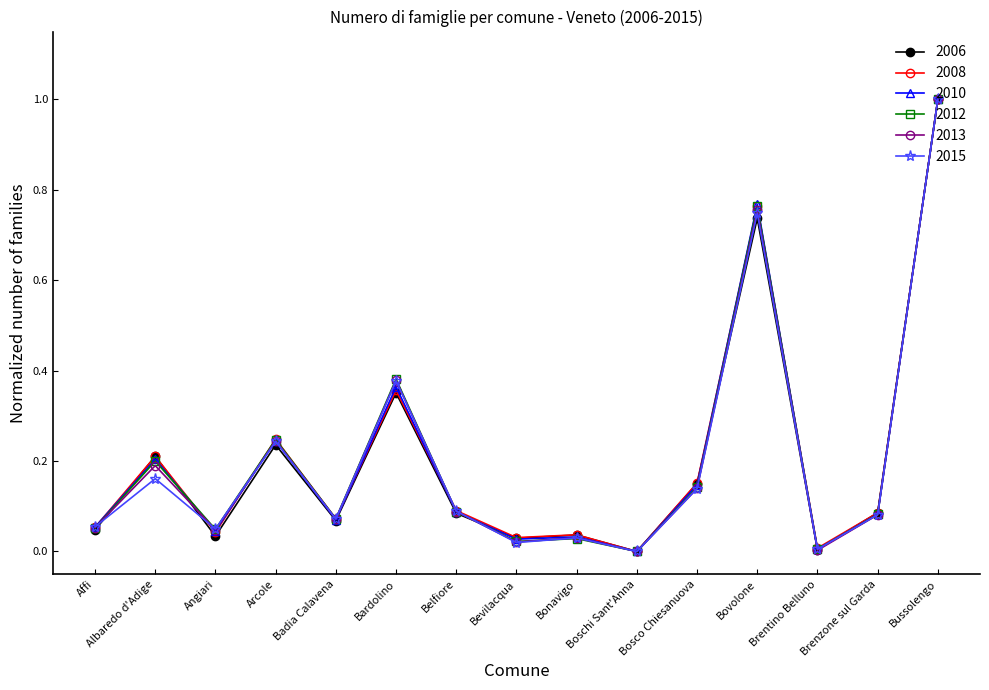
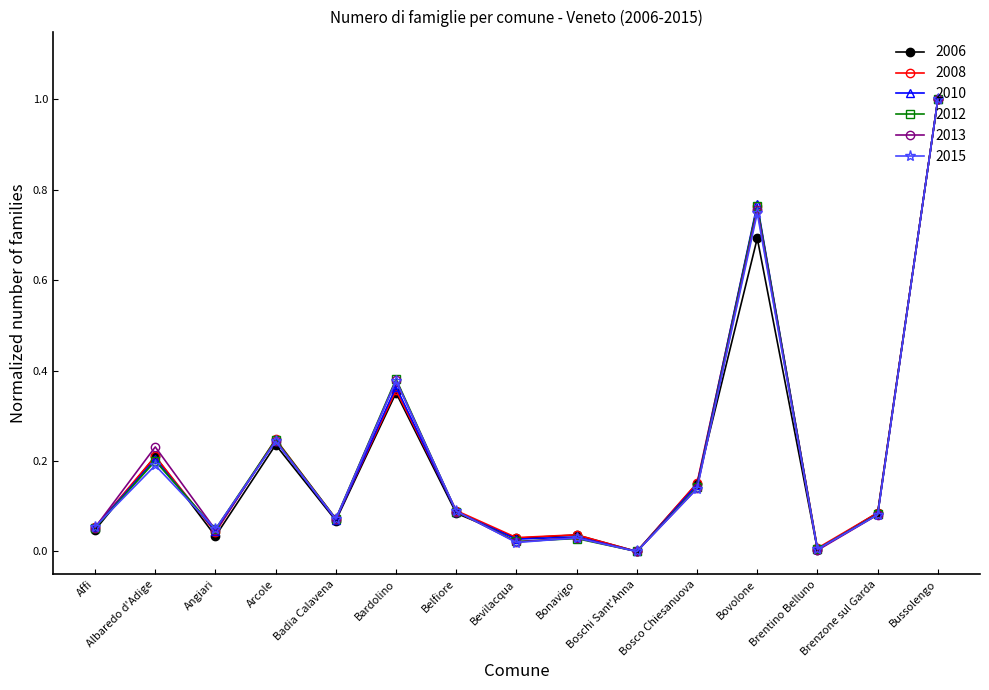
  {
    "2006": {
      "Angiari": 0.03,
      "Arcole": 0.24,
-     "Bovolone": 0.74
+     "Bovolone": 0.69
    },
    "2010": {
      "Bardolino": 0.36
    },
    "2013": {
-     "Albaredo d'Adige": 0.19,
+     "Albaredo d'Adige": 0.23,
      "Bovolone": 0.76
    },
    "2015": {
-     "Albaredo d'Adige": 0.16,
+     "Albaredo d'Adige": 0.19,
      "Bovolone": 0.75
    }
  }
